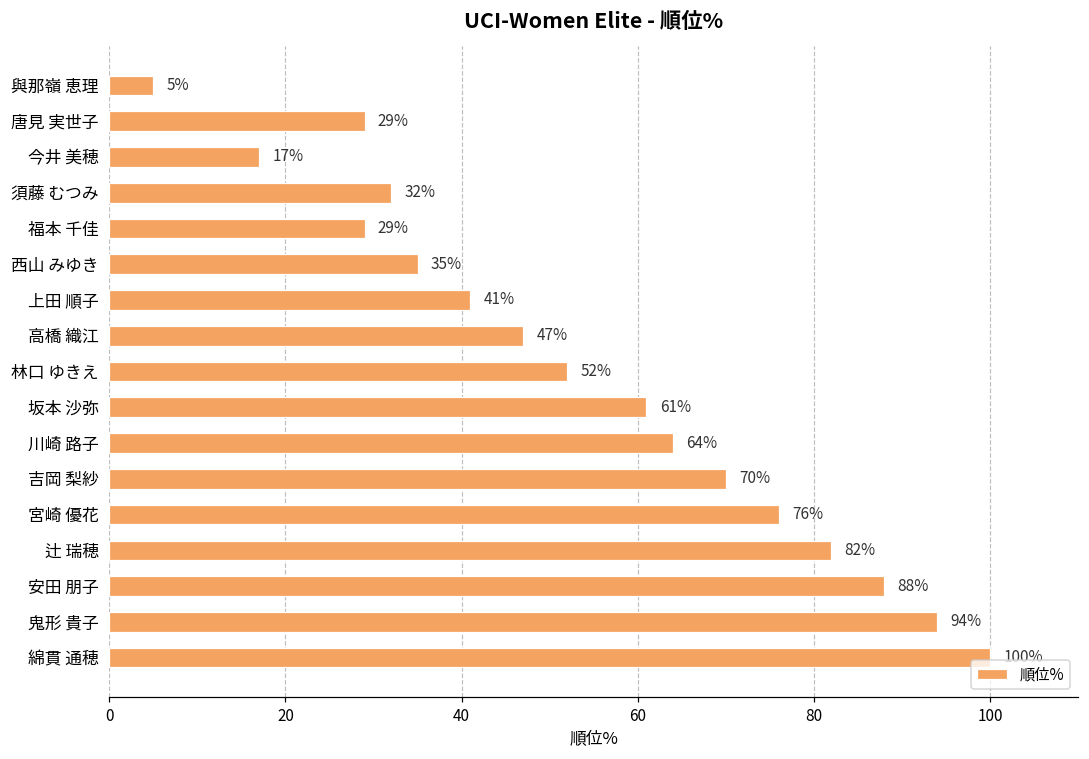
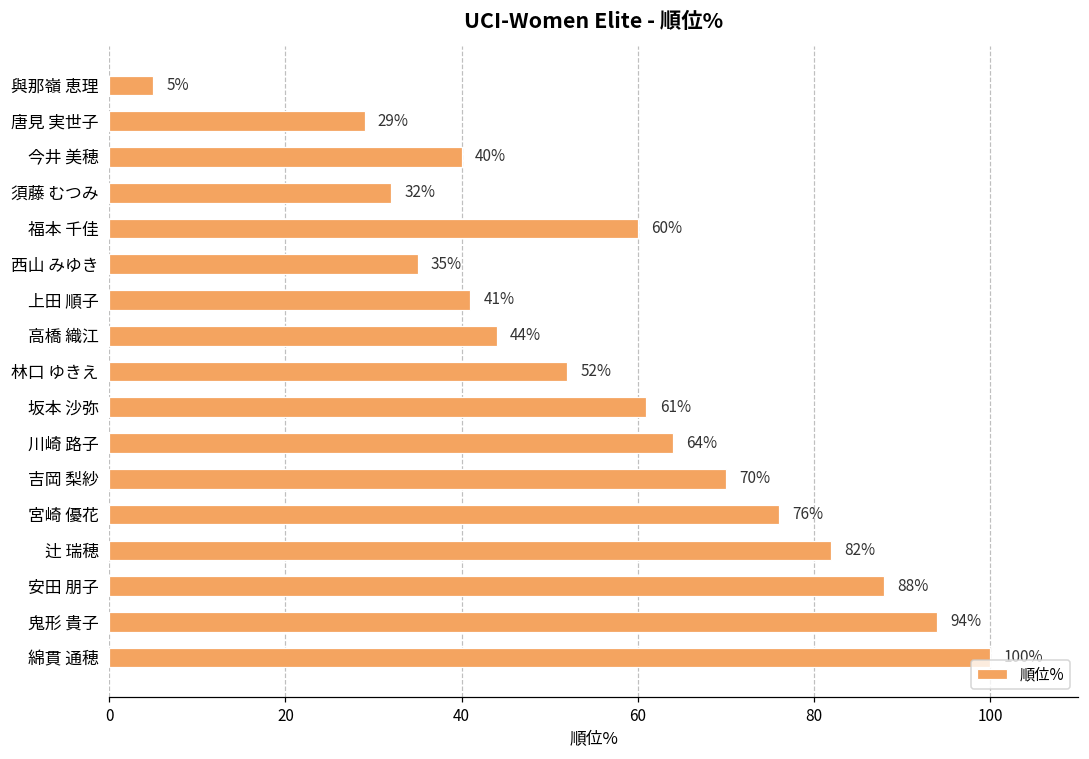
  {
    "與那嶺 恵理": "5%",
    "唐見 実世子": "29%",
-   "今井 美穂": "17%",
+   "今井 美穂": "40%",
    "須藤 むつみ": "32%",
-   "福本 千佳": "29%",
+   "福本 千佳": "60%",
    "西山 みゆき": "35%",
    "上田 順子": "41%",
-   "高橋 織江": "47%",
+   "高橋 織江": "44%",
    "林口 ゆきえ": "52%",
    "坂本 沙弥": "61%",
    "川崎 路子": "64%",
    "吉岡 梨紗": "70%",
    "宮崎 優花": "76%",
    "辻 瑞穂": "82%",
    "安田 朋子": "88%",
    "鬼形 貴子": "94%"
  }
